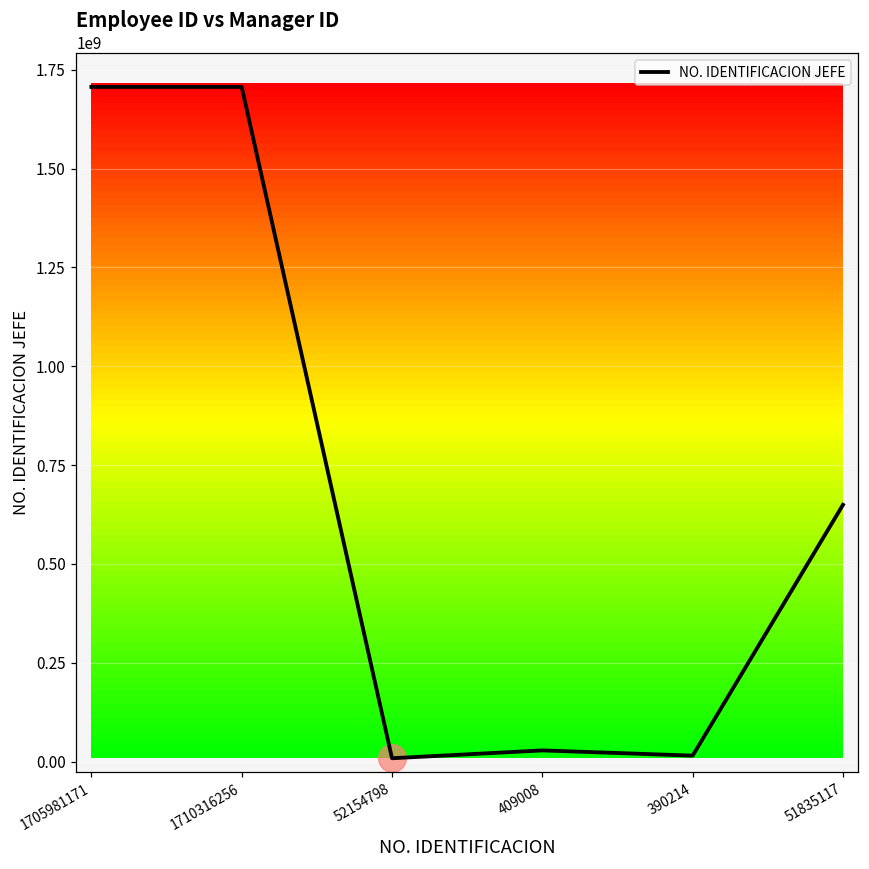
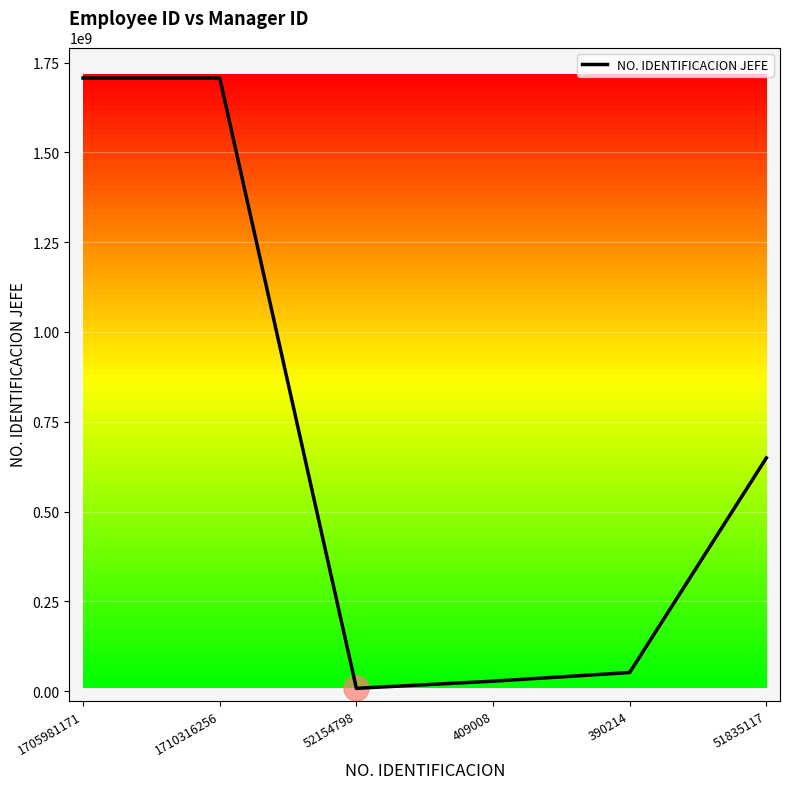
  {
    "NO. IDENTIFICACION JEFE": {
      "1705981171": 1710000000,
      "1710316256": 1710000000,
      "409008": 30000000,
-     "390214": 10000000,
+     "390214": 50000000,
      "51835117": 650000000
    }
  }
